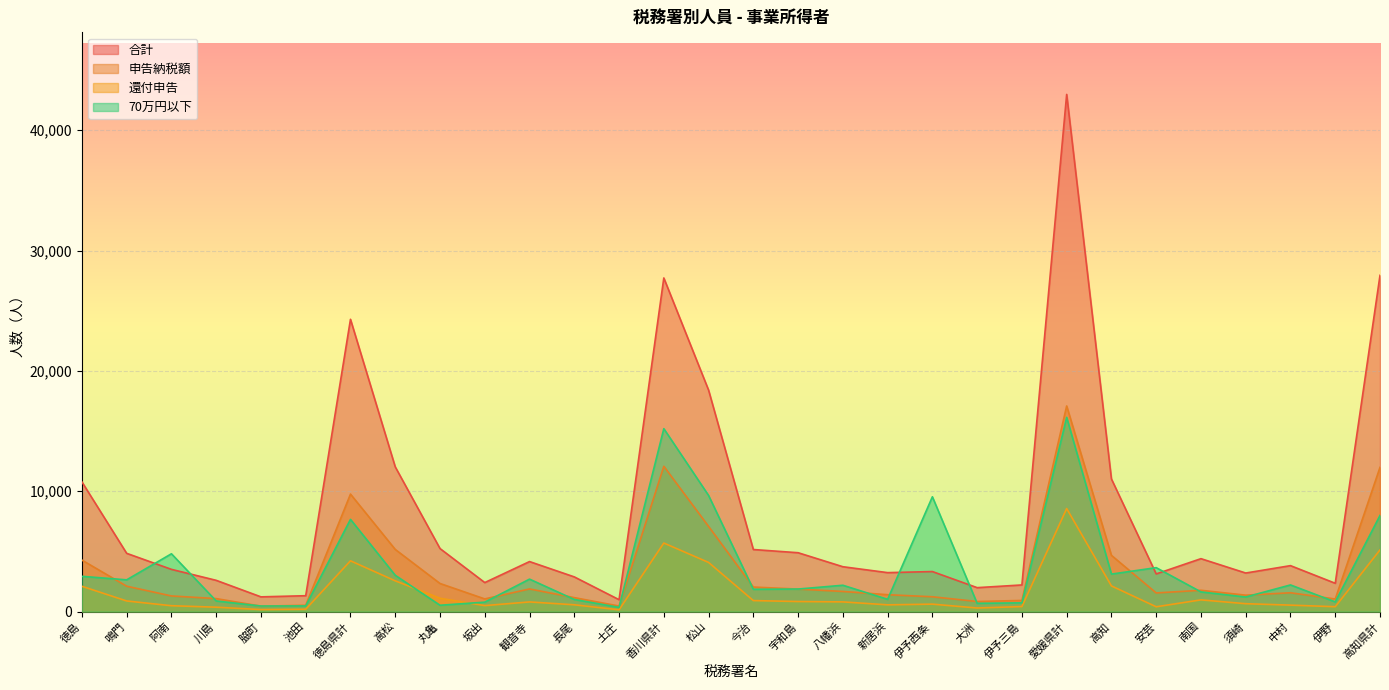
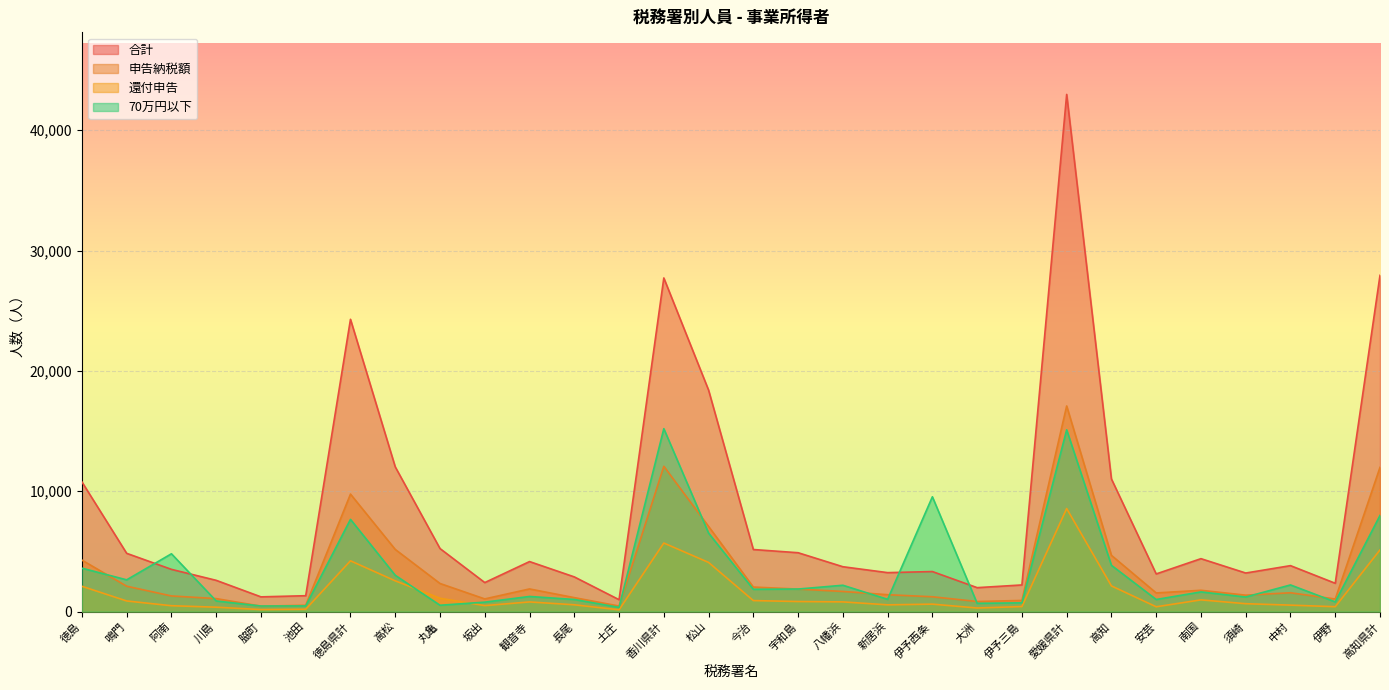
  {
    "70万円以下": {
-     "徳島": "2,900",
+     "徳島": "3,600",
      "鳴門": "2,600",
      "阿南": "4,800",
      "徳島県計": "7,700",
      "高松": "3,000",
      "丸亀": "500",
      "坂出": "800",
-     "観音寺": "2,700",
+     "観音寺": "1,300",
      "香川県計": "15,200",
-     "松山": "9,700",
+     "松山": "6,500",
      "八幡浜": "2,200",
      "新居浜": "1,000",
      "伊予西条": "9,500",
-     "愛媛県計": "16,100",
-     "高知": "3,100",
-     "安芸": "3,700",
+     "愛媛県計": "15,100",
+     "高知": "3,800",
+     "安芸": "1,000",
      "中村": "2,200",
      "伊野": "800",
      "高知県計": "8,000"
    }
  }
